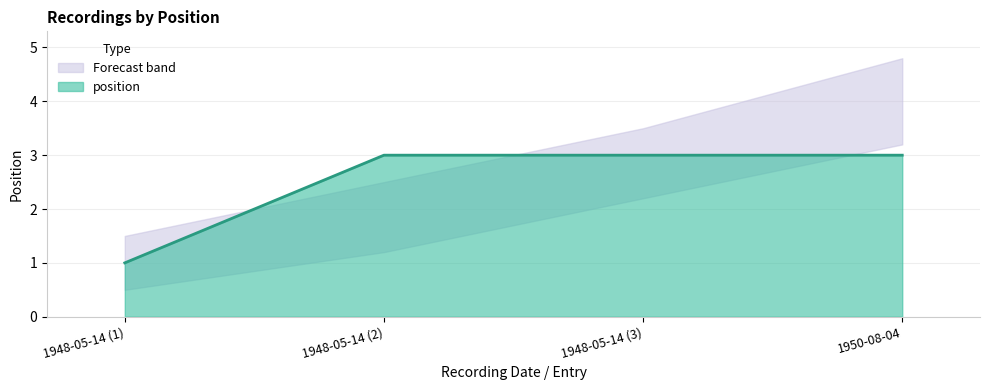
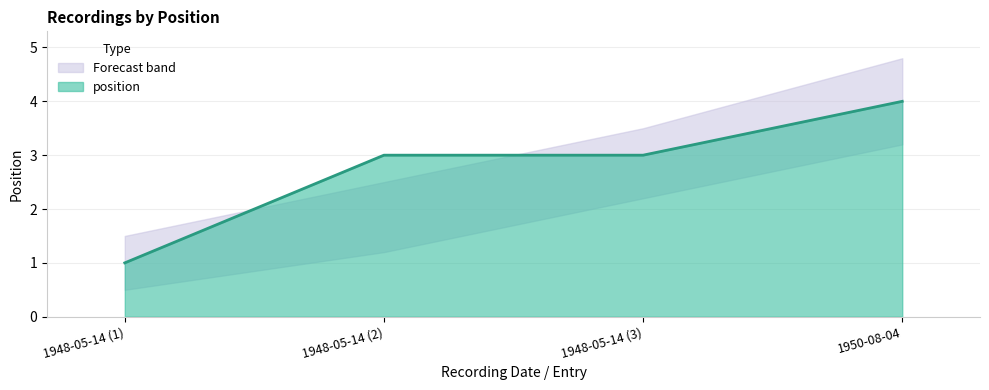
  {
    "position": {
      "1948-05-14 (1)": 1,
      "1948-05-14 (2)": 3,
      "1948-05-14 (3)": 3,
-     "1950-08-04": 3
+     "1950-08-04": 4
    }
  }
